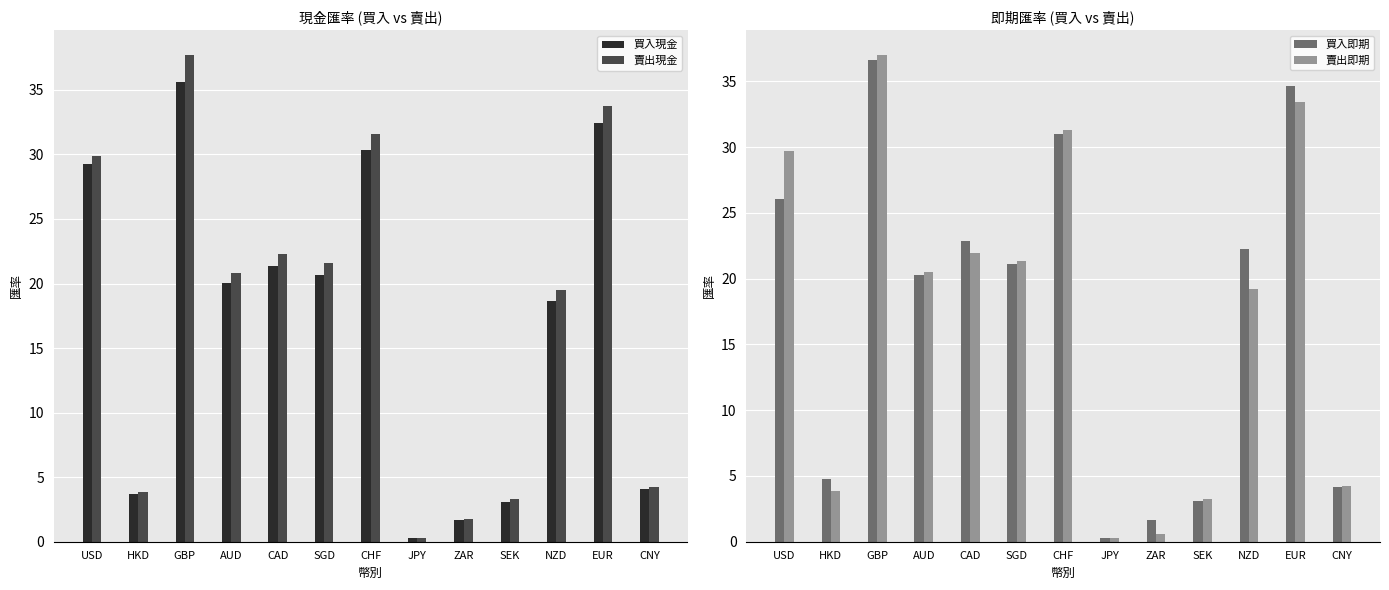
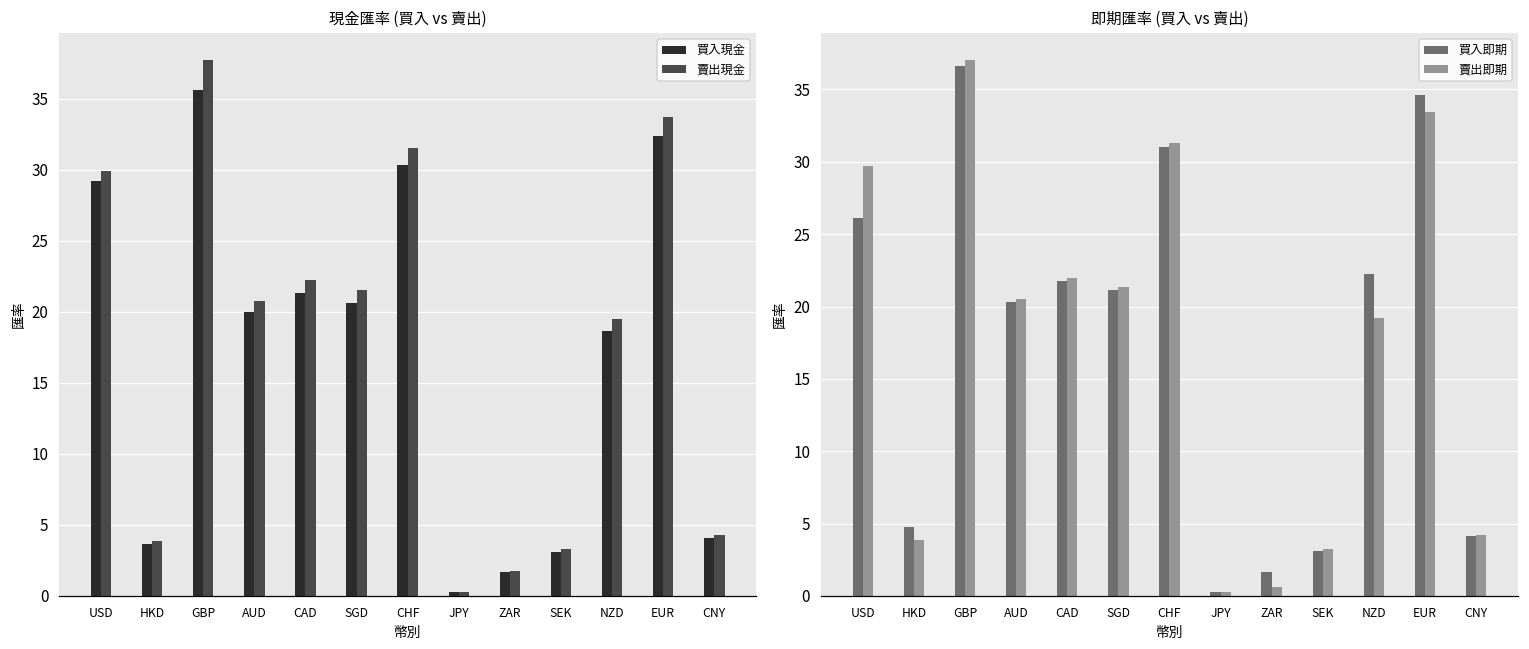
  {
    "即期匯率 (買入 vs 賣出)": {
      "買入即期": {
        "USD": 26.1,
        "HKD": 4.8,
        "GBP": 36.6,
        "AUD": 20.3,
-       "CAD": 22.9,
+       "CAD": 21.7,
        "SGD": 21.2,
        "CHF": 31.0,
        "JPY": 0.3,
        "ZAR": 1.7,
        "SEK": 3.1,
        "NZD": 22.2,
        "EUR": 34.6,
        "CNY": 4.2
      },
      "賣出即期": {
        "USD": 29.7,
        "HKD": 3.9,
        "GBP": 37.0,
        "AUD": 20.5,
        "CAD": 22.0,
        "SGD": 21.3,
        "CHF": 31.3,
        "JPY": 0.3,
        "ZAR": 0.6,
        "SEK": 3.2,
        "NZD": 19.2,
        "EUR": 33.4,
        "CNY": 4.2
      }
    }
  }
